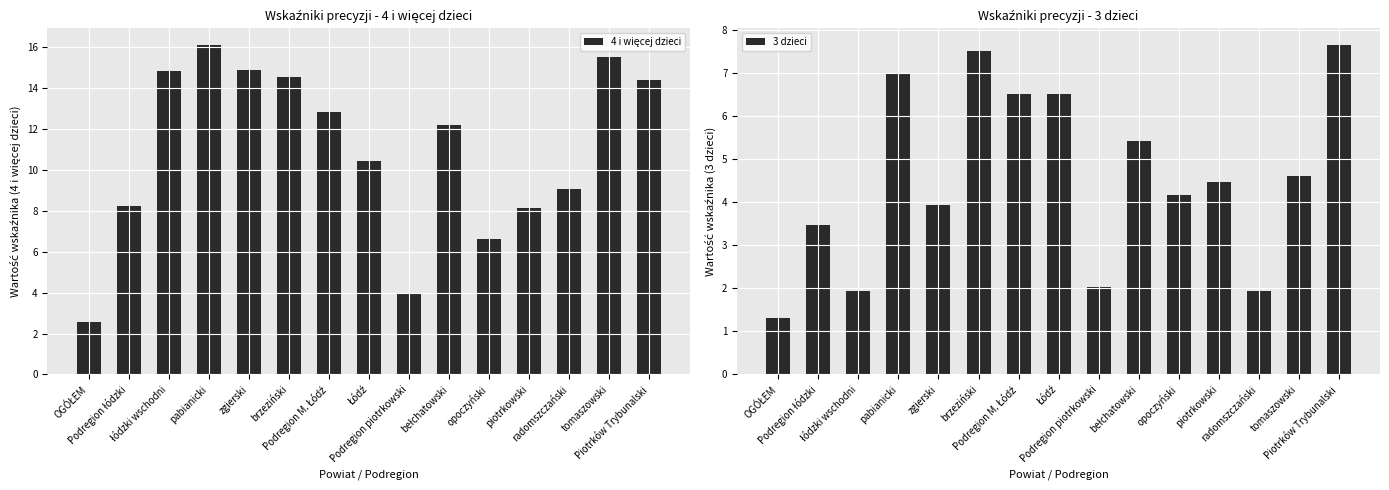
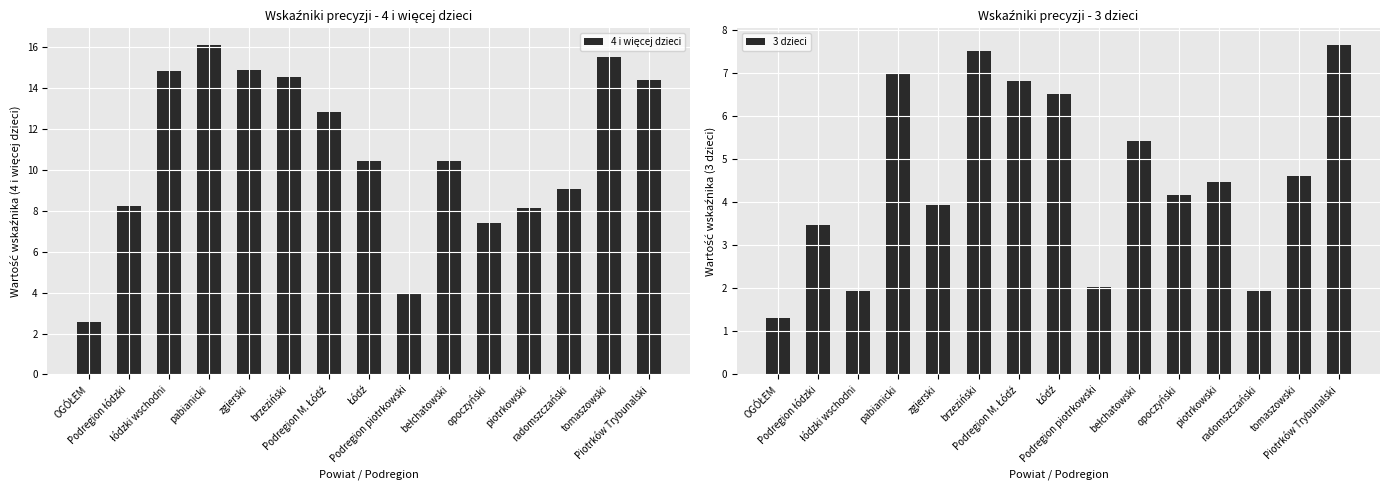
  {
    "Wskaźniki precyzji - 4 i więcej dzieci": {
      "OGÓŁEM": 2.6,
      "Podregion łódzki": 8.2,
      "łódzki wschodni": 14.8,
      "pabianicki": 16.1,
      "zgierski": 14.9,
      "brzeziński": 14.5,
      "Podregion M. Łódź": 12.8,
      "Łódź": 10.4,
      "Podregion piotrkowski": 4.0,
-     "bełchatowski": 12.2,
-     "opoczyński": 6.6,
+     "bełchatowski": 10.4,
+     "opoczyński": 7.4,
      "piotrkowski": 8.2,
      "radomszczański": 9.1,
      "tomaszowski": 15.5,
      "Piotrków Trybunalski": 14.4
    },
    "Wskaźniki precyzji - 3 dzieci": {
      "OGÓŁEM": 1.3,
      "Podregion łódzki": 3.5,
      "łódzki wschodni": 1.9,
      "pabianicki": 7.0,
      "zgierski": 3.9,
      "brzeziński": 7.5,
-     "Podregion M. Łódź": 6.5,
+     "Podregion M. Łódź": 6.8,
      "Łódź": 6.5,
      "Podregion piotrkowski": 2.0,
      "bełchatowski": 5.4,
      "opoczyński": 4.2,
      "piotrkowski": 4.5,
      "radomszczański": 1.9,
      "tomaszowski": 4.6,
      "Piotrków Trybunalski": 7.7
    }
  }
